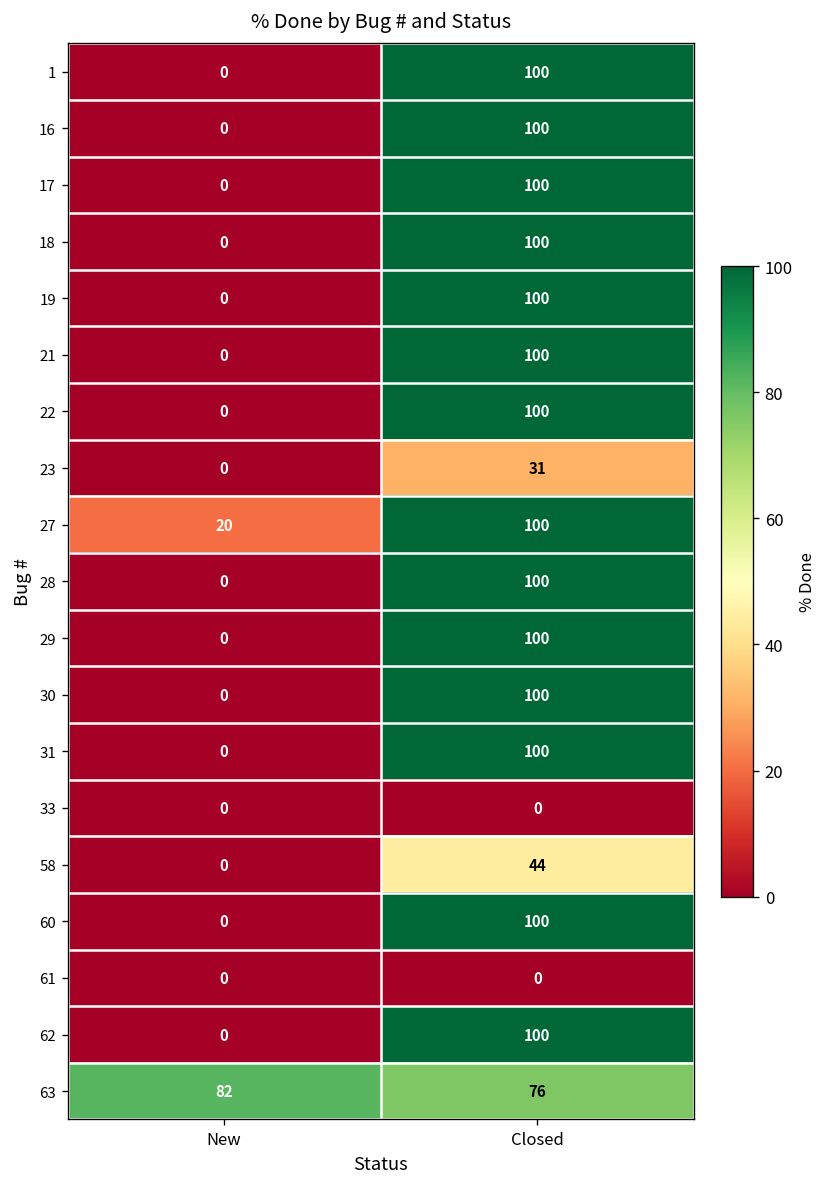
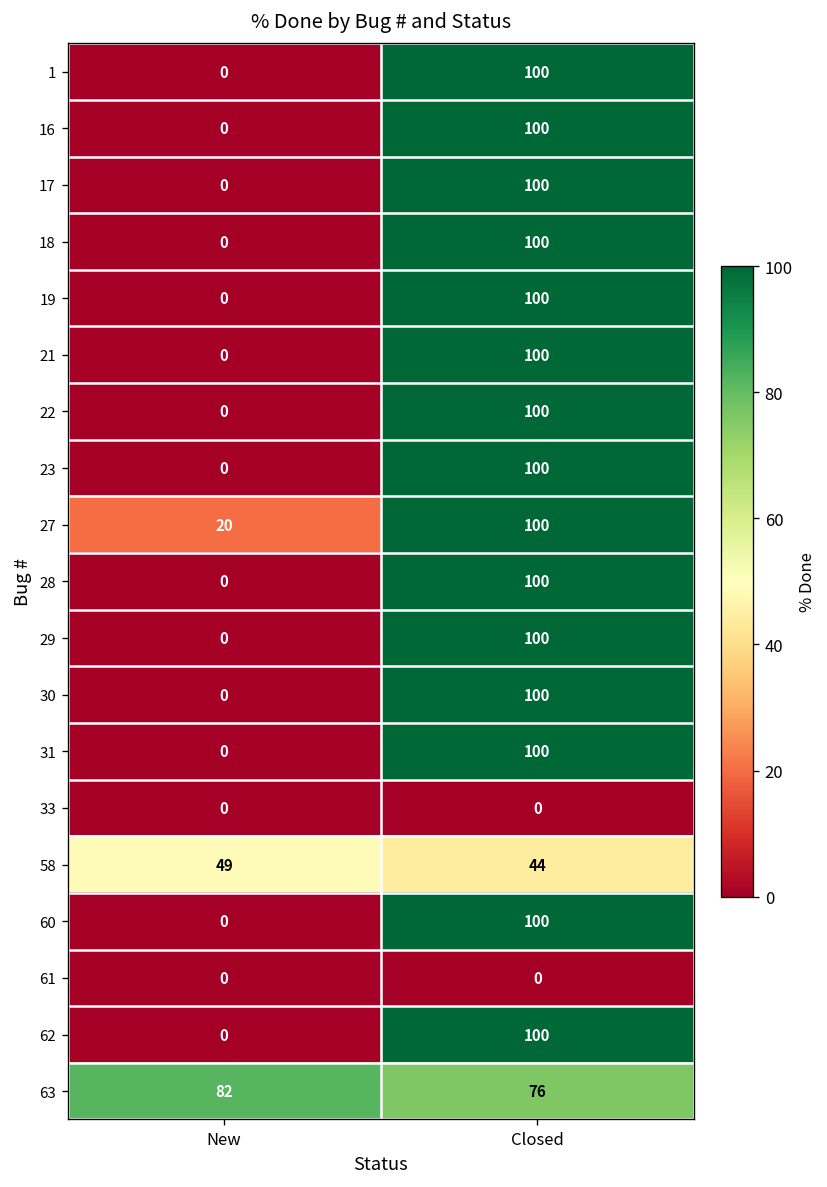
  {
    "1": {
      "New": 0,
      "Closed": 100
    },
    "16": {
      "New": 0,
      "Closed": 100
    },
    "17": {
      "New": 0,
      "Closed": 100
    },
    "18": {
      "New": 0,
      "Closed": 100
    },
    "19": {
      "New": 0,
      "Closed": 100
    },
    "21": {
      "New": 0,
      "Closed": 100
    },
    "22": {
      "New": 0,
      "Closed": 100
    },
    "23": {
      "New": 0,
-     "Closed": 31
+     "Closed": 100
    },
    "27": {
      "New": 20,
      "Closed": 100
    },
    "28": {
      "New": 0,
      "Closed": 100
    },
    "29": {
      "New": 0,
      "Closed": 100
    },
    "30": {
      "New": 0,
      "Closed": 100
    },
    "31": {
      "New": 0,
      "Closed": 100
    },
    "33": {
      "New": 0,
      "Closed": 0
    },
    "58": {
-     "New": 0,
+     "New": 49,
      "Closed": 44
    },
    "60": {
      "New": 0,
      "Closed": 100
    },
    "61": {
      "New": 0,
      "Closed": 0
    },
    "62": {
      "New": 0,
      "Closed": 100
    },
    "63": {
      "New": 82,
      "Closed": 76
    }
  }
